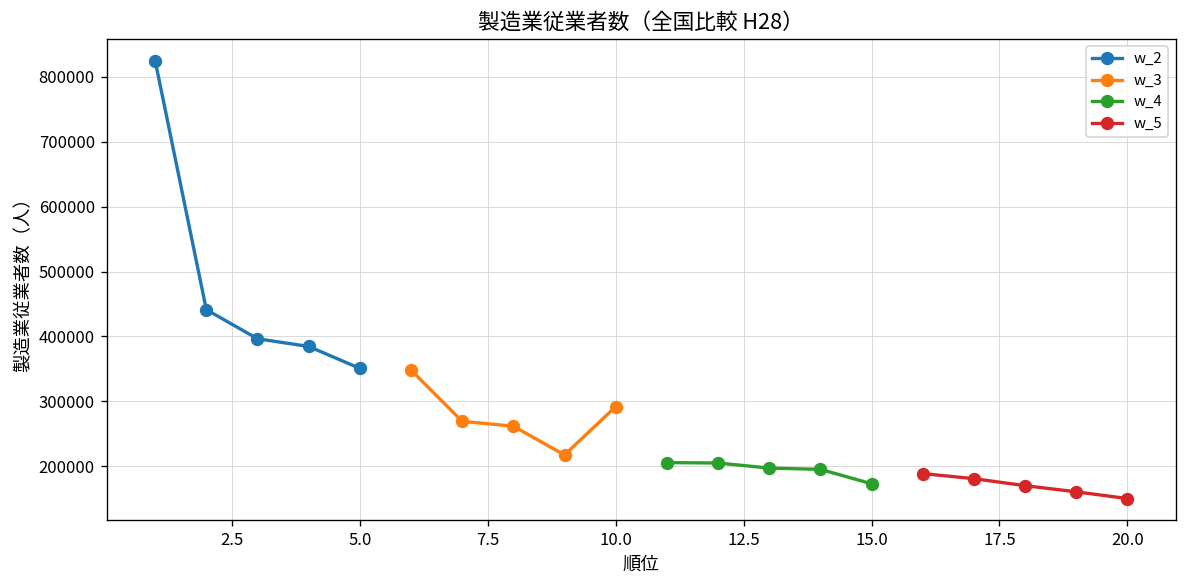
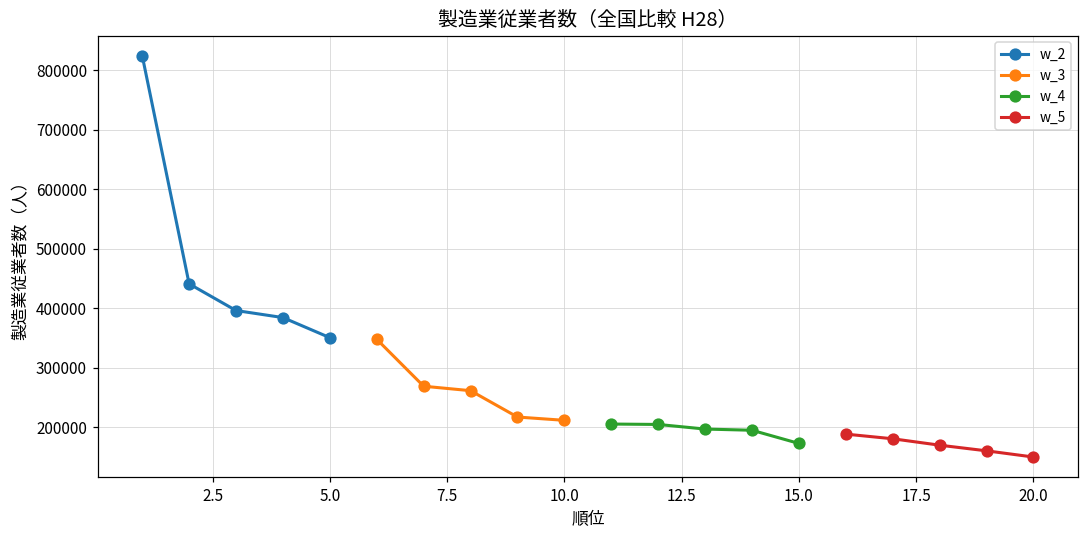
  {
    "w_2": {
      "5.0": 350000
    },
    "w_3": {
-     "10.0": 290000
+     "10.0": 210000
    },
    "w_4": {
      "15.0": 170000
    },
    "w_5": {
      "20.0": 150000
    }
  }
